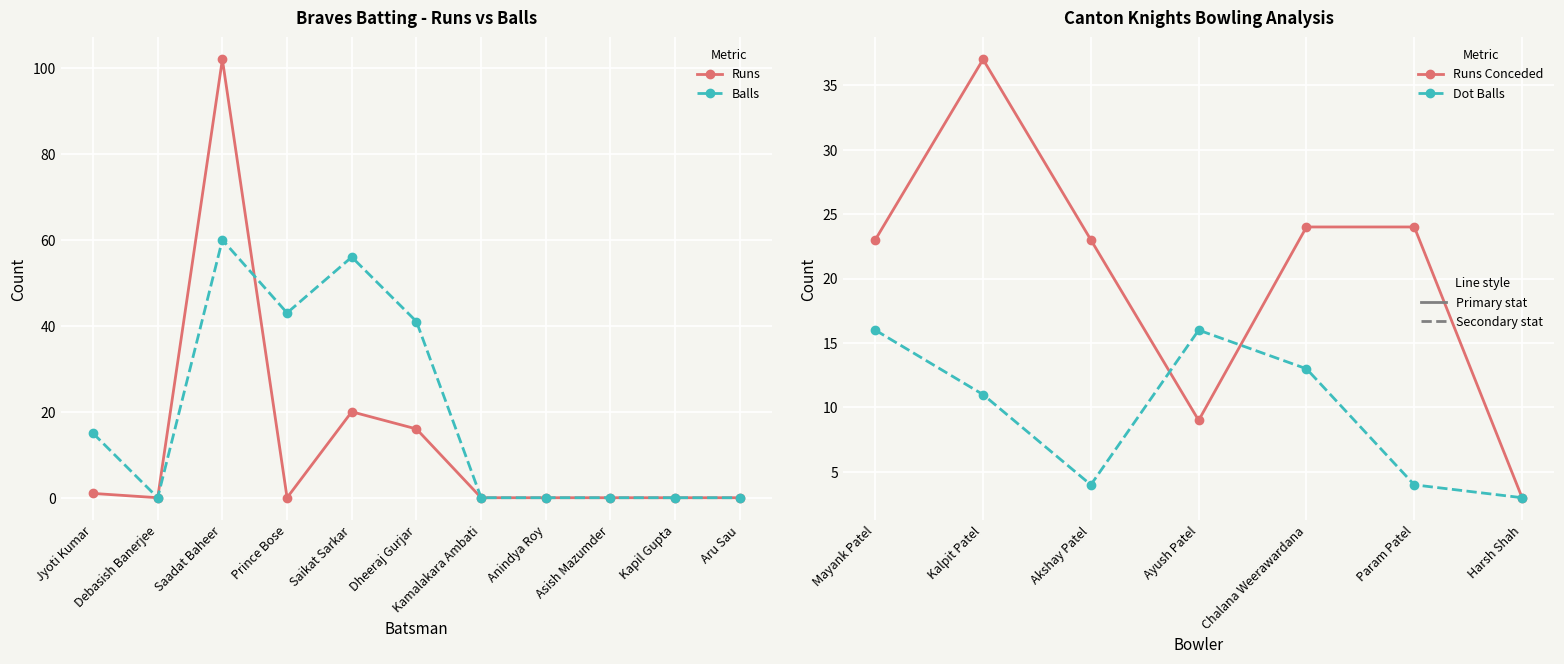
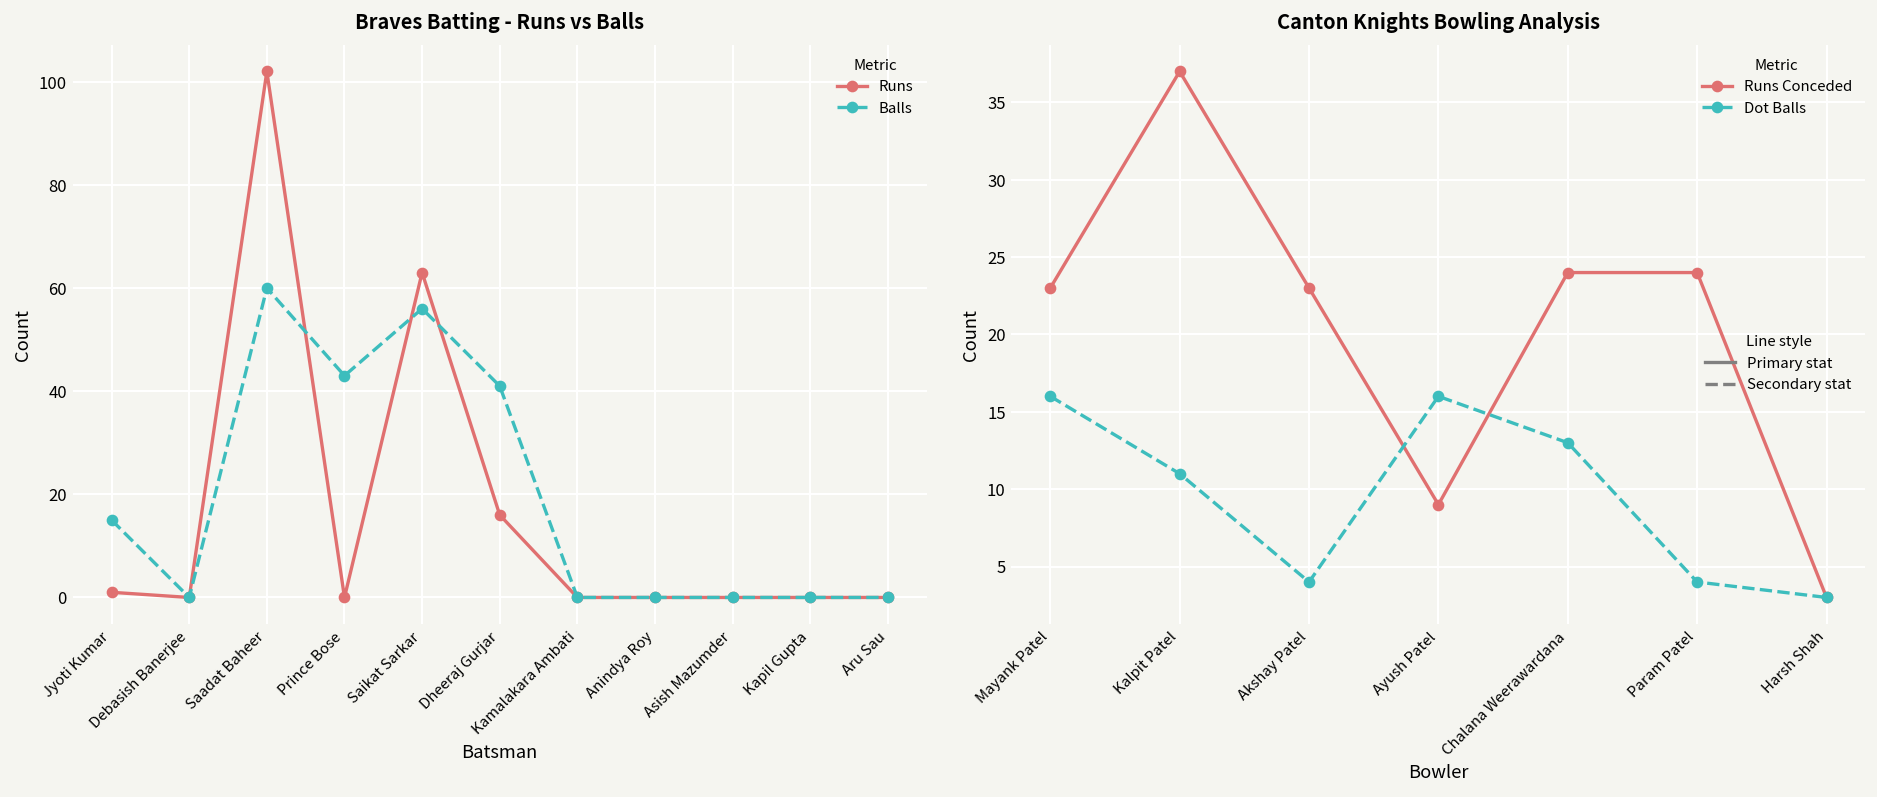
  {
    "Braves Batting - Runs vs Balls": {
      "Runs": {
        "Jyoti Kumar": 1,
        "Saadat Baheer": 102,
        "Prince Bose": 0,
-       "Saikat Sarkar": 20,
+       "Saikat Sarkar": 63,
        "Dheeraj Gurjar": 16
      },
      "Balls": {
        "Jyoti Kumar": 15,
        "Saadat Baheer": 60,
        "Prince Bose": 43,
        "Saikat Sarkar": 56,
        "Dheeraj Gurjar": 41
      }
    }
  }
